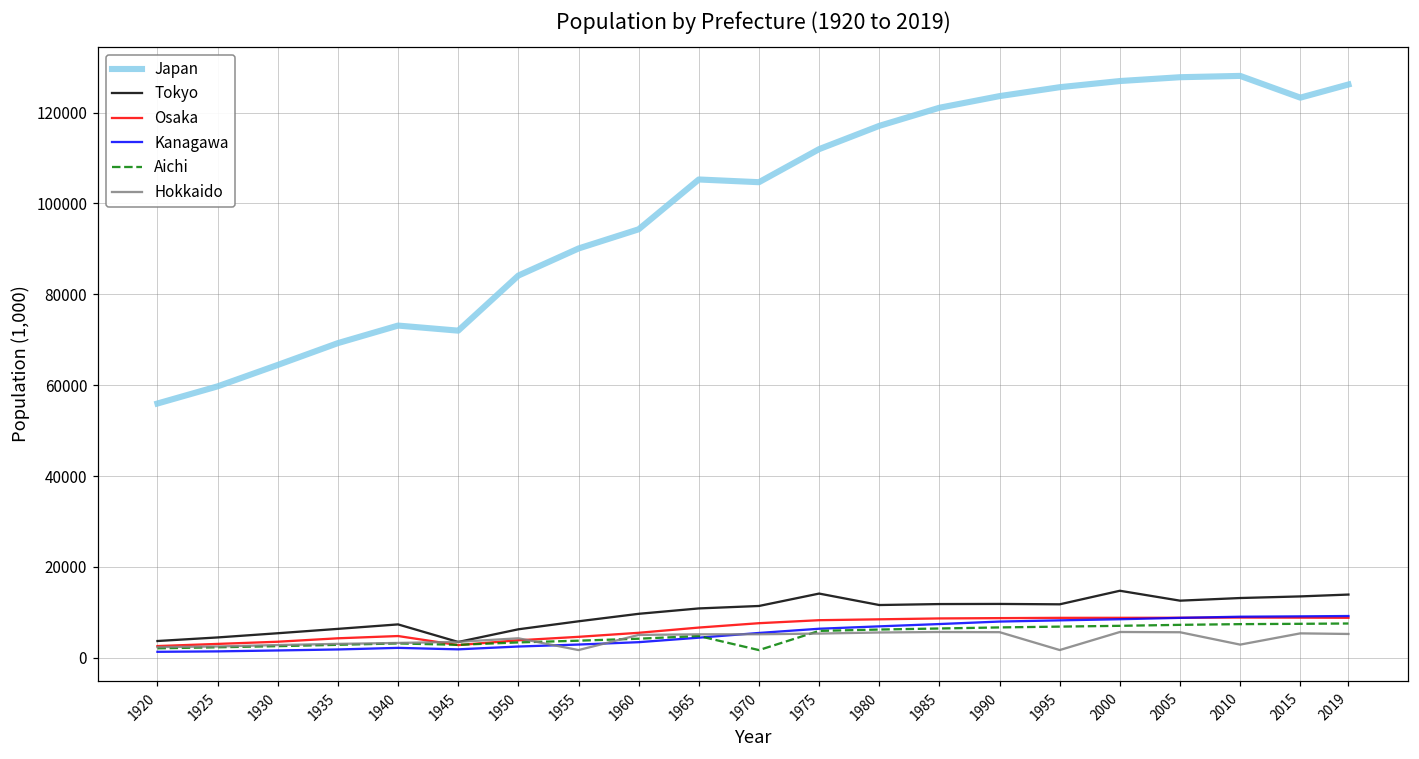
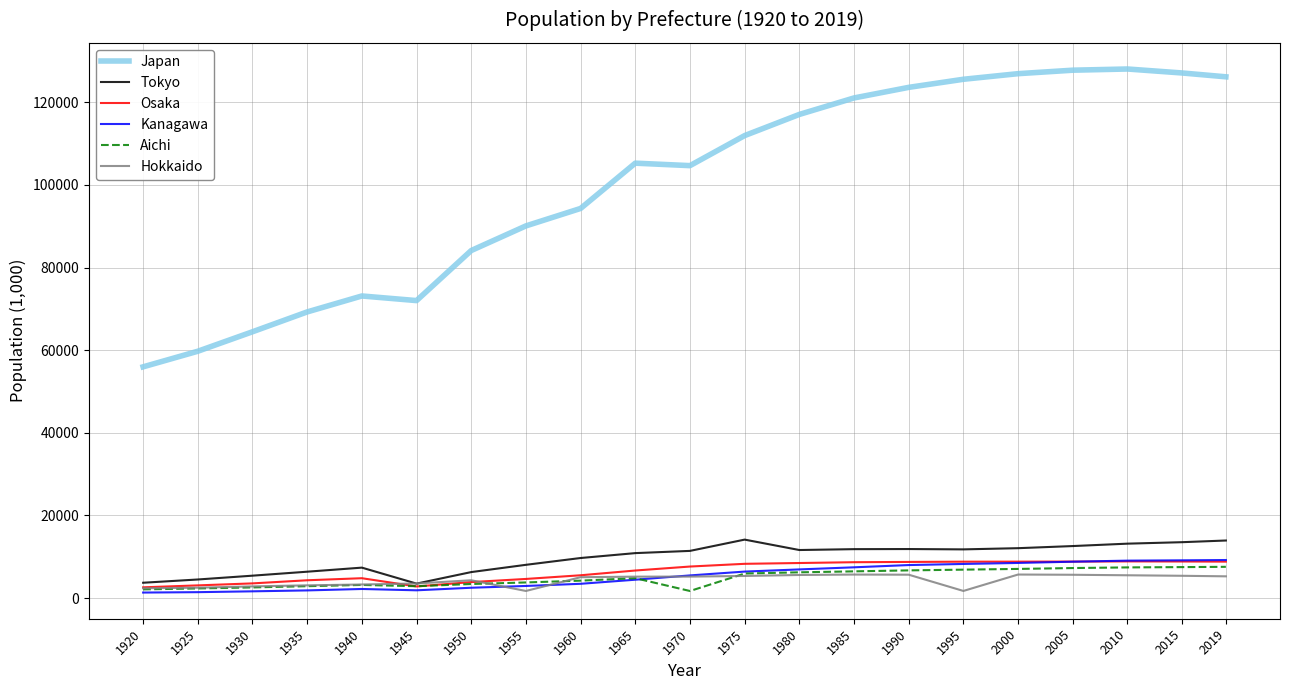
  {
    "Japan": {
      "1920": 56000,
      "1925": 60000,
      "1930": 64000,
      "1935": 69000,
      "1940": 73000,
      "1945": 72000,
      "1950": 84000,
      "1955": 90000,
      "1960": 94000,
      "1965": 105000,
      "1970": 105000,
      "1975": 112000,
      "1980": 117000,
      "1985": 121000,
      "1990": 124000,
      "1995": 126000,
      "2000": 127000,
      "2005": 128000,
      "2010": 128000,
-     "2015": 123000,
+     "2015": 127000,
      "2019": 126000
    },
    "Tokyo": {
      "1920": 4000,
      "1925": 4000,
      "1930": 5000,
      "1935": 6000,
      "1940": 7000,
      "1950": 6000,
      "1955": 8000,
      "1960": 10000,
      "1965": 11000,
      "1970": 11000,
      "1975": 14000,
      "1980": 12000,
      "1985": 12000,
      "1990": 12000,
      "1995": 12000,
-     "2000": 15000,
+     "2000": 12000,
      "2005": 13000,
      "2010": 13000,
      "2015": 14000,
      "2019": 14000
    },
    "Osaka": {
      "1930": 4000,
      "1935": 4000,
      "1940": 5000,
      "1955": 5000,
      "1965": 7000,
      "1970": 8000,
      "1975": 8000,
      "1980": 8000,
      "1985": 9000,
      "1990": 9000
    },
    "Kanagawa": {
      "1920": 1000,
      "1925": 1000,
      "1930": 2000,
      "1935": 2000,
      "1940": 2000,
      "1945": 2000,
      "1950": 2000,
      "1955": 3000,
      "1960": 3000,
      "1980": 7000,
      "1985": 7000,
      "1990": 8000
    },
    "Aichi": {
      "1955": 4000,
      "1960": 4000,
      "1970": 2000,
      "1980": 6000,
      "1985": 6000,
      "1990": 7000,
      "1995": 7000,
      "2000": 7000,
      "2005": 7000,
      "2010": 7000,
      "2015": 7000,
      "2019": 8000
    },
    "Hokkaido": {
      "1955": 2000,
      "1980": 6000,
      "1985": 6000,
      "1990": 6000,
      "1995": 2000,
      "2000": 6000,
      "2005": 6000,
-     "2010": 3000,
+     "2010": 6000,
      "2015": 5000,
      "2019": 5000
    }
  }
